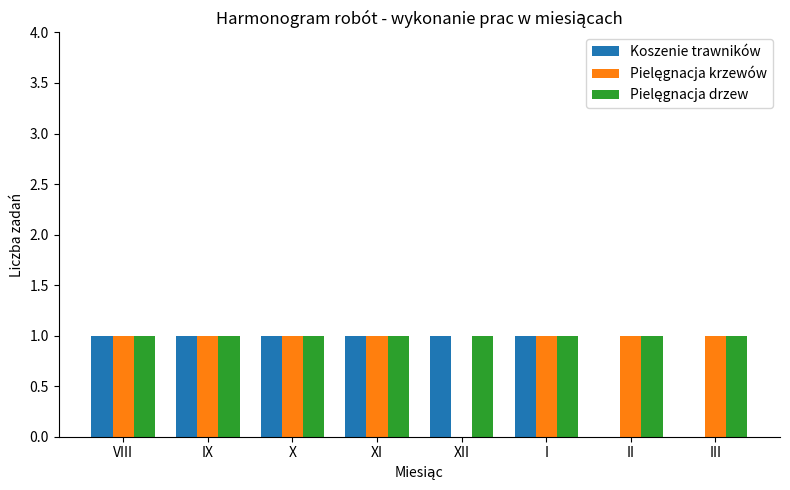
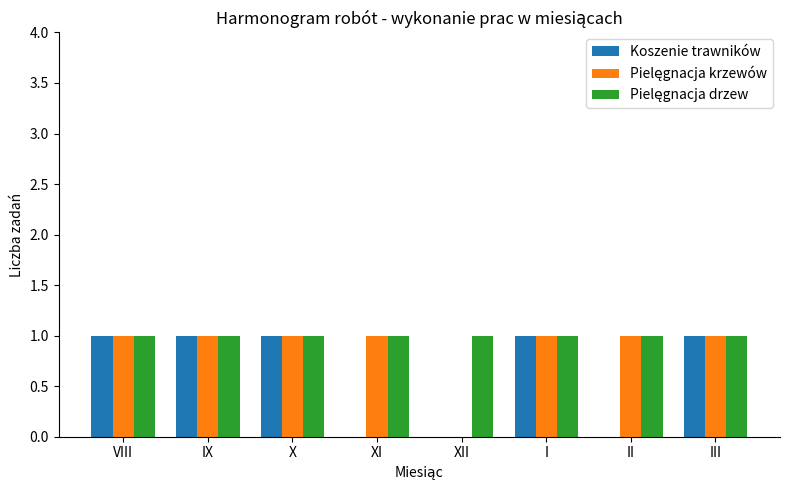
  {
    "Koszenie trawników": {
      "VIII": 1,
      "IX": 1,
      "X": 1,
-     "XI": 1,
-     "XII": 1,
+     "XI": 0,
+     "XII": 0,
      "I": 1,
      "II": 0,
-     "III": 0
+     "III": 1
    },
    "Pielęgnacja krzewów": {
      "VIII": 1,
      "IX": 1,
      "X": 1,
      "XI": 1,
      "XII": 0,
      "I": 1,
      "II": 1,
      "III": 1
    },
    "Pielęgnacja drzew": {
      "VIII": 1,
      "IX": 1,
      "X": 1,
      "XI": 1,
      "XII": 1,
      "I": 1,
      "II": 1,
      "III": 1
    }
  }
